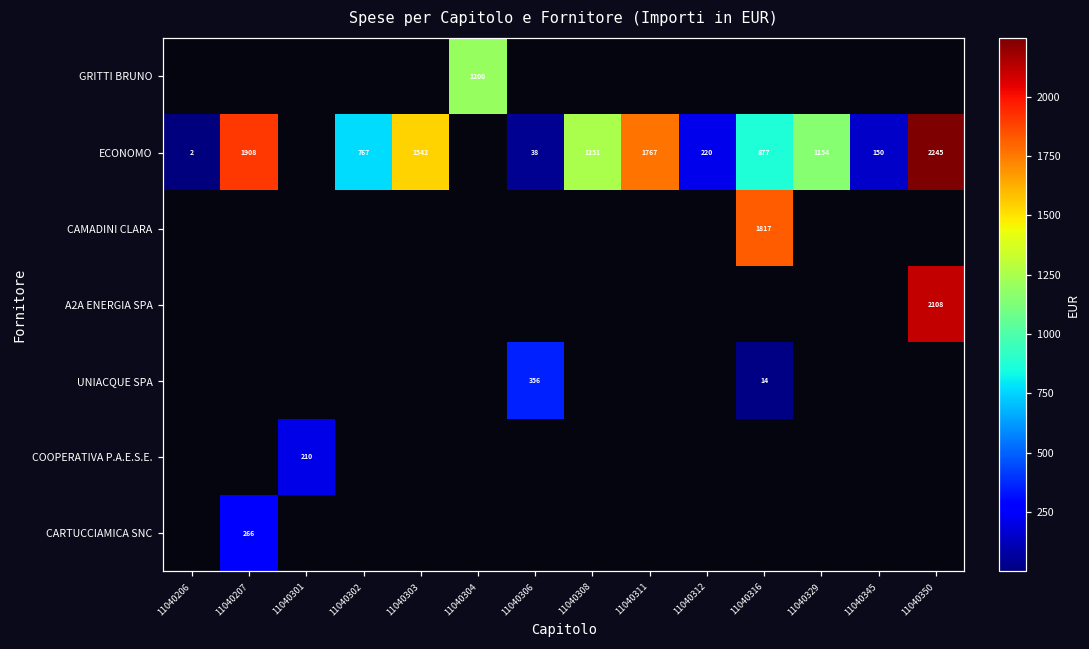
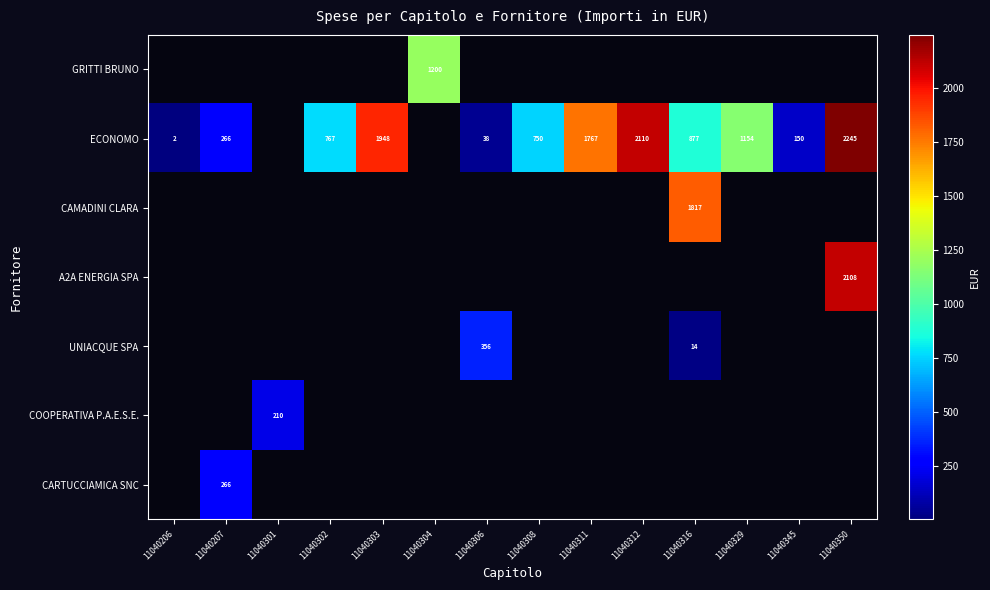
  {
    "GRITTI BRUNO": {
      "11040304": 1200
    },
    "ECONOMO": {
      "11040206": 2,
-     "11040207": 1908,
+     "11040207": 266,
      "11040302": 767,
-     "11040303": 1542,
+     "11040303": 1948,
      "11040306": 38,
-     "11040308": 1251,
+     "11040308": 750,
      "11040311": 1767,
-     "11040312": 220,
+     "11040312": 2110,
      "11040316": 877,
      "11040329": 1154,
      "11040345": 150,
      "11040350": 2245
    },
    "CAMADINI CLARA": {
      "11040316": 1817
    },
    "A2A ENERGIA SPA": {
      "11040350": 2108
    },
    "UNIACQUE SPA": {
      "11040306": 356,
      "11040316": 14
    },
    "COOPERATIVA P.A.E.S.E.": {
      "11040301": 210
    },
    "CARTUCCIAMICA SNC": {
      "11040207": 266
    }
  }
